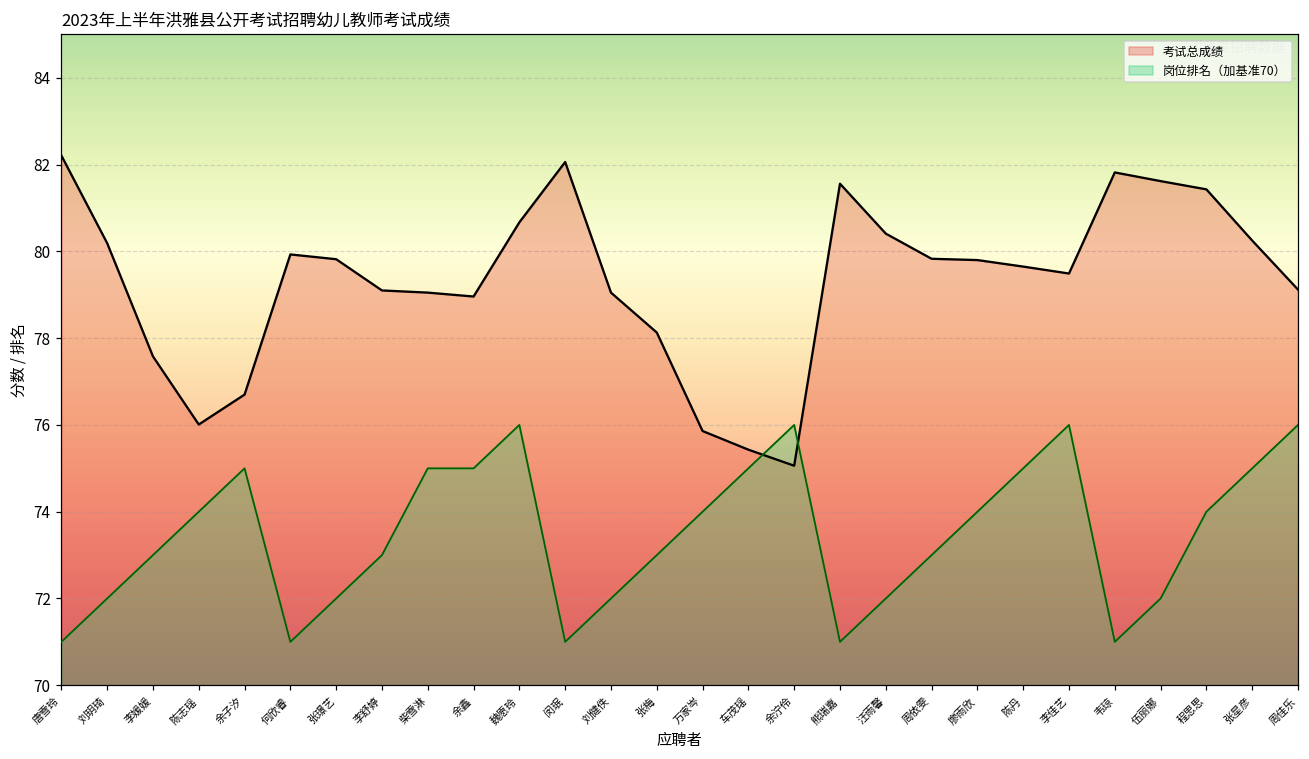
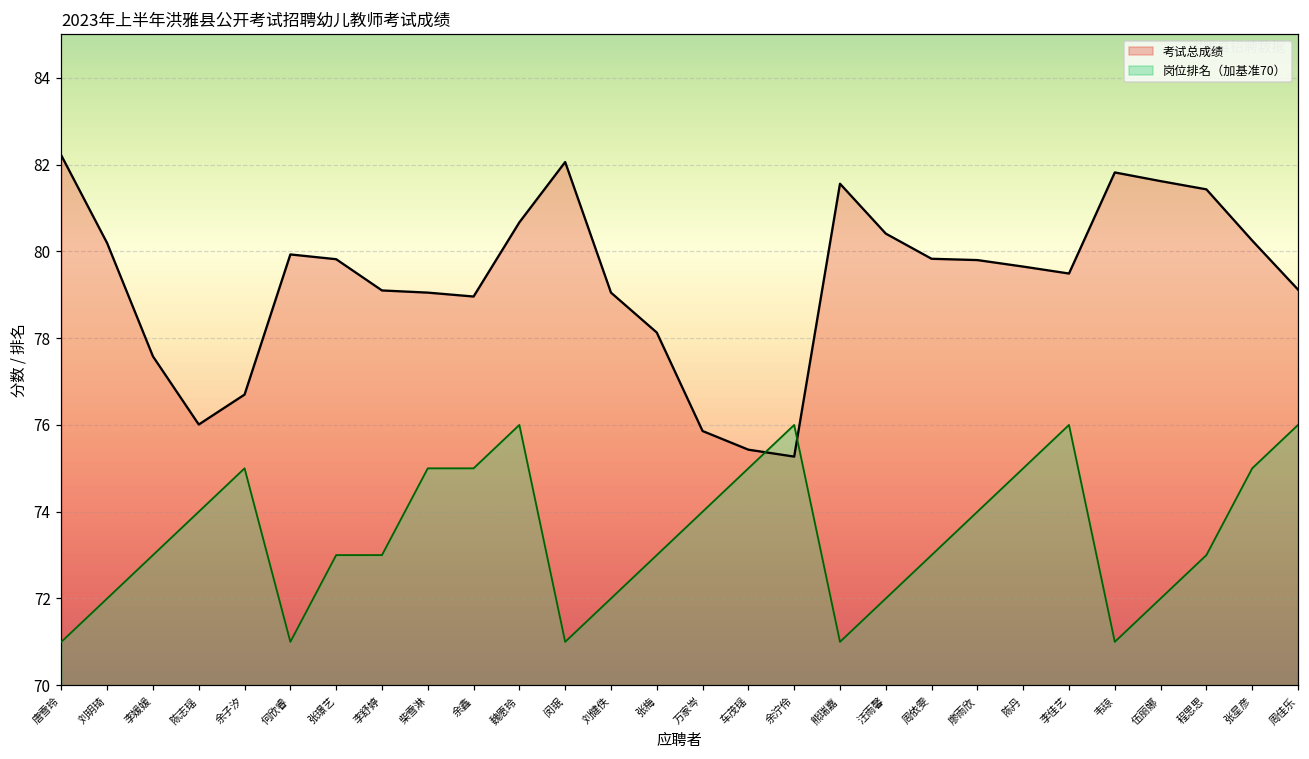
  {
    "考试总成绩": {
      "唐雪玲": 82.2,
      "刘玥琦": 80.2,
      "李媛媛": 77.6,
      "陈志瑶": 76.0,
      "余子汐": 76.7,
      "何欣睿": 79.9,
      "张璟艺": 79.8,
      "李舒婷": 79.1,
      "柴雪淋": 79.1,
      "余鑫": 79.0,
      "魏愿玲": 80.7,
      "闵珉": 82.1,
      "刘健佚": 79.1,
      "张梅": 78.1,
      "万家岑": 75.9,
      "车茂瑶": 75.4,
-     "余泞伶": 75.1,
+     "余泞伶": 75.3,
      "熊瑞嘉": 81.6,
      "汪雨馨": 80.4,
      "周依雯": 79.8,
      "廖雨欣": 79.8,
      "陈丹": 79.7,
      "李佳艺": 79.5,
      "韦琼": 81.8,
      "伍丽娜": 81.6,
      "程思思": 81.4,
      "张星彦": 80.3,
      "周佳乐": 79.1
    },
    "岗位排名（加基准70）": {
      "唐雪玲": 71.0,
      "刘玥琦": 72.0,
      "李媛媛": 73.0,
      "陈志瑶": 74.0,
      "余子汐": 75.0,
      "何欣睿": 71.0,
-     "张璟艺": 72.0,
+     "张璟艺": 73.0,
      "李舒婷": 73.0,
      "柴雪淋": 75.0,
      "余鑫": 75.0,
      "魏愿玲": 76.0,
      "闵珉": 71.0,
      "刘健佚": 72.0,
      "张梅": 73.0,
      "万家岑": 74.0,
      "车茂瑶": 75.0,
      "余泞伶": 76.0,
      "熊瑞嘉": 71.0,
      "汪雨馨": 72.0,
      "周依雯": 73.0,
      "廖雨欣": 74.0,
      "陈丹": 75.0,
      "李佳艺": 76.0,
      "韦琼": 71.0,
      "伍丽娜": 72.0,
-     "程思思": 74.0,
+     "程思思": 73.0,
      "张星彦": 75.0,
      "周佳乐": 76.0
    }
  }
